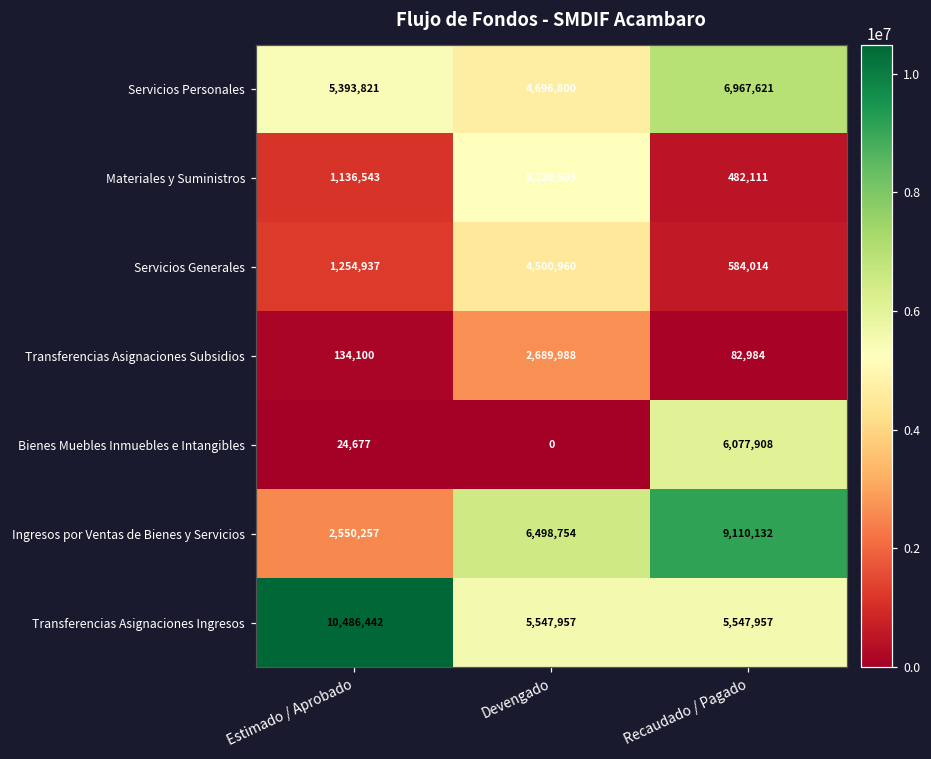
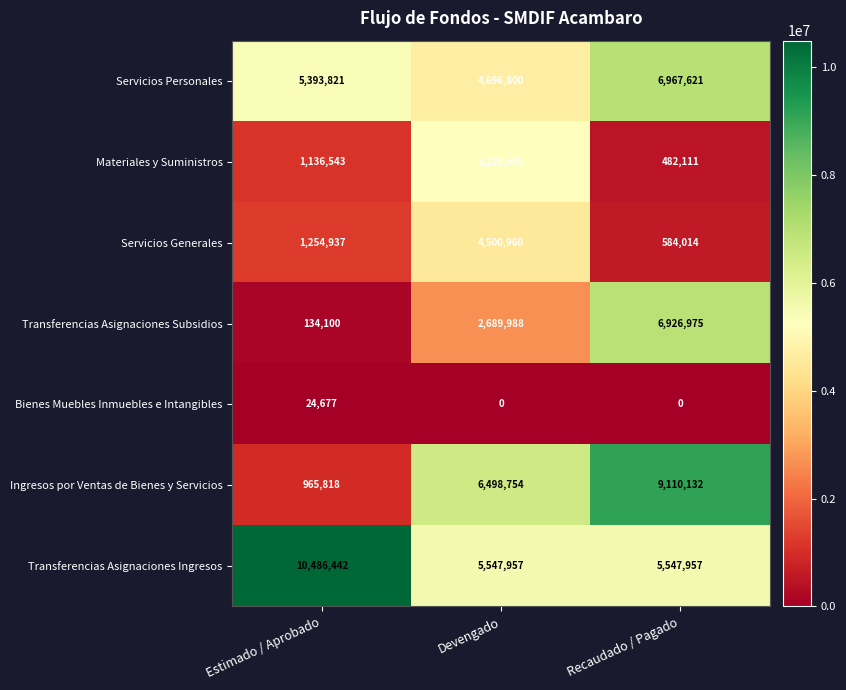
  {
    "Servicios Personales": {
      "Estimado / Aprobado": "5,393,821",
      "Devengado": "4,696,800",
      "Recaudado / Pagado": "6,967,621"
    },
    "Materiales y Suministros": {
      "Estimado / Aprobado": "1,136,543",
      "Devengado": "5,229,503",
      "Recaudado / Pagado": "482,111"
    },
    "Servicios Generales": {
      "Estimado / Aprobado": "1,254,937",
      "Devengado": "4,500,960",
      "Recaudado / Pagado": "584,014"
    },
    "Transferencias Asignaciones Subsidios": {
      "Estimado / Aprobado": "134,100",
      "Devengado": "2,689,988",
-     "Recaudado / Pagado": "82,984"
+     "Recaudado / Pagado": "6,926,975"
    },
    "Bienes Muebles Inmuebles e Intangibles": {
      "Estimado / Aprobado": "24,677",
      "Devengado": "0",
-     "Recaudado / Pagado": "6,077,908"
+     "Recaudado / Pagado": "0"
    },
    "Ingresos por Ventas de Bienes y Servicios": {
-     "Estimado / Aprobado": "2,550,257",
+     "Estimado / Aprobado": "965,818",
      "Devengado": "6,498,754",
      "Recaudado / Pagado": "9,110,132"
    },
    "Transferencias Asignaciones Ingresos": {
      "Estimado / Aprobado": "10,486,442",
      "Devengado": "5,547,957",
      "Recaudado / Pagado": "5,547,957"
    }
  }
